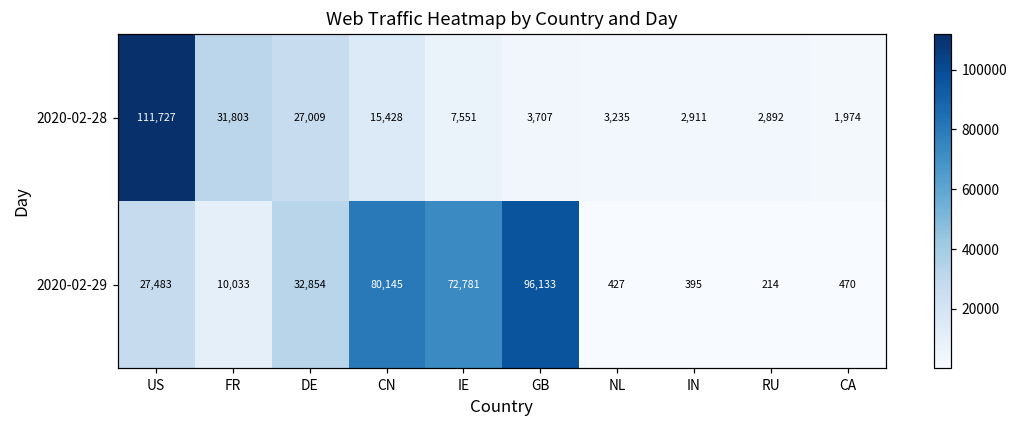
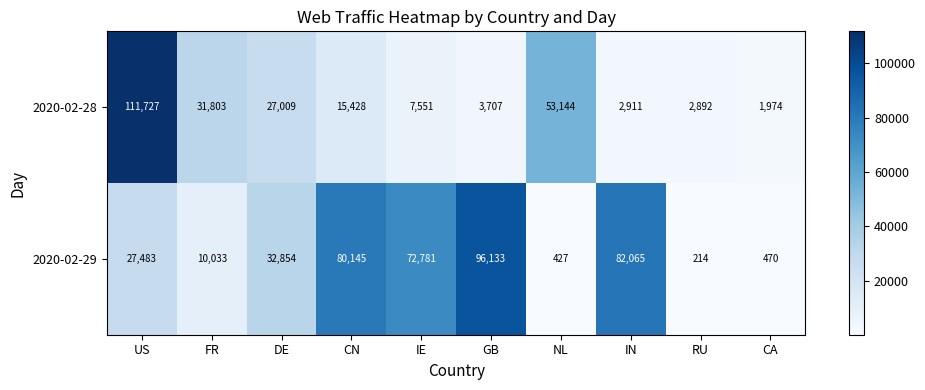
  {
    "2020-02-28": {
      "US": "111,727",
      "FR": "31,803",
      "DE": "27,009",
      "CN": "15,428",
      "IE": "7,551",
      "GB": "3,707",
-     "NL": "3,235",
+     "NL": "53,144",
      "IN": "2,911",
      "RU": "2,892",
      "CA": "1,974"
    },
    "2020-02-29": {
      "US": "27,483",
      "FR": "10,033",
      "DE": "32,854",
      "CN": "80,145",
      "IE": "72,781",
      "GB": "96,133",
      "NL": "427",
-     "IN": "395",
+     "IN": "82,065",
      "RU": "214",
      "CA": "470"
    }
  }
